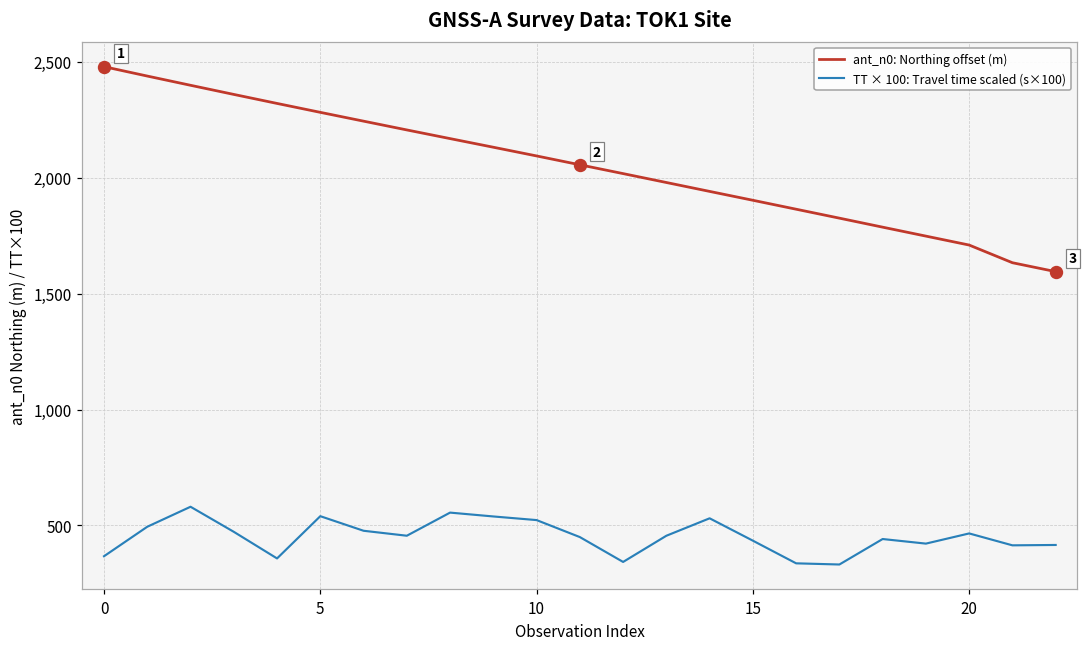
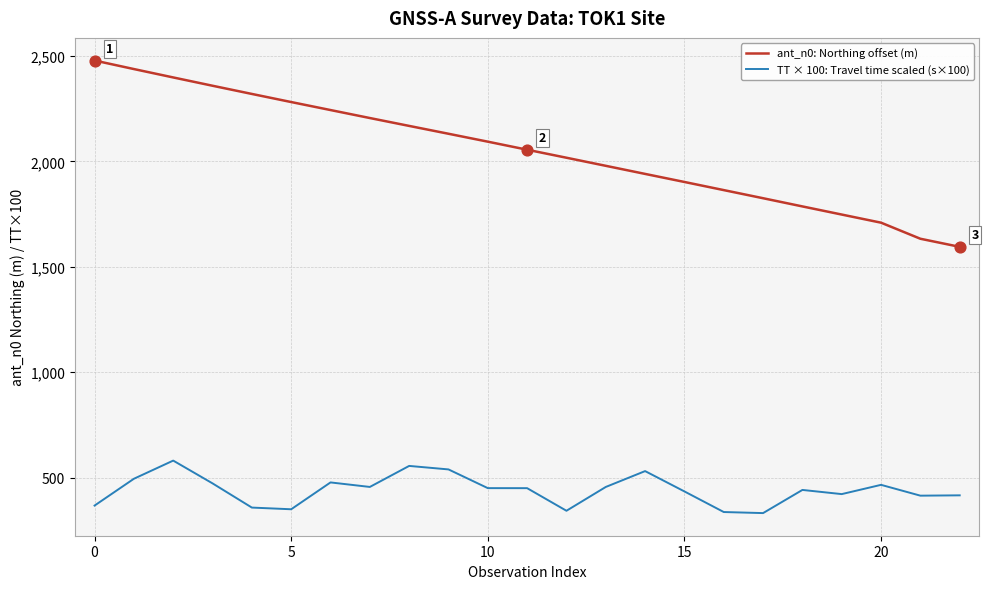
  {
    "TT × 100: Travel time scaled (s×100)": {
      "0": 370,
-     "5": 540,
-     "10": 520,
+     "5": 350,
+     "10": 450,
      "15": 430,
      "20": 470
    }
  }
